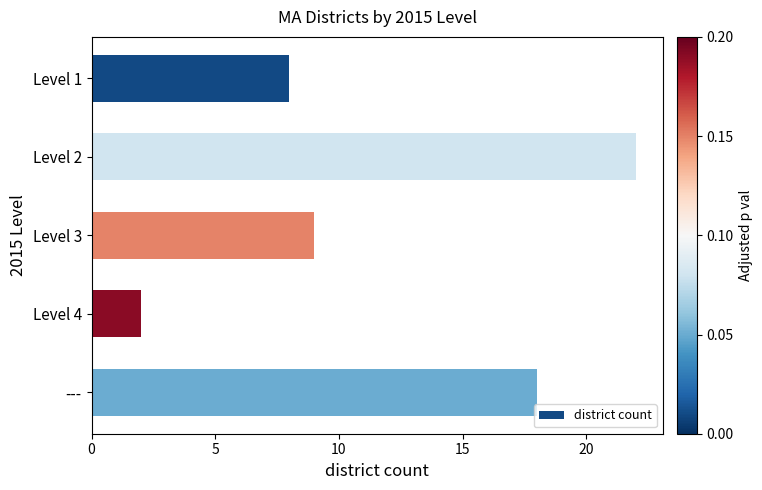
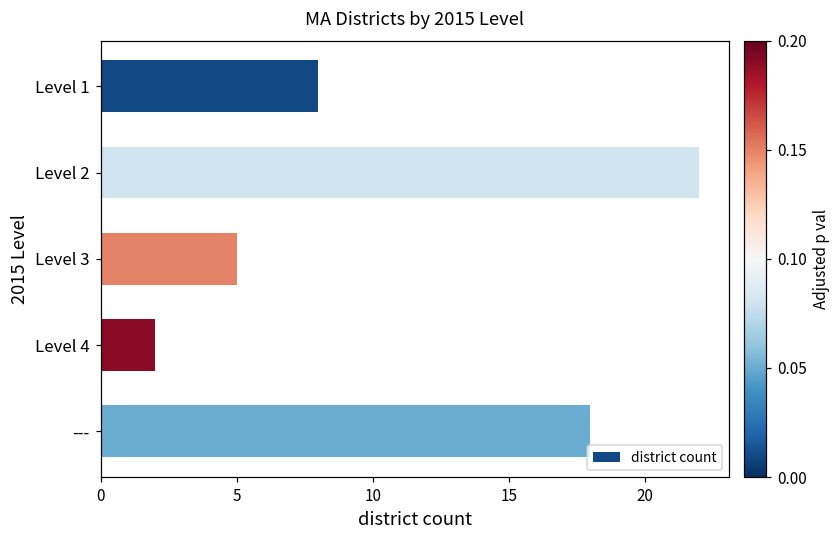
  {
    "Level 1": 8,
    "Level 2": 22,
-   "Level 3": 9,
+   "Level 3": 5,
    "Level 4": 2,
    "---": 18
  }
